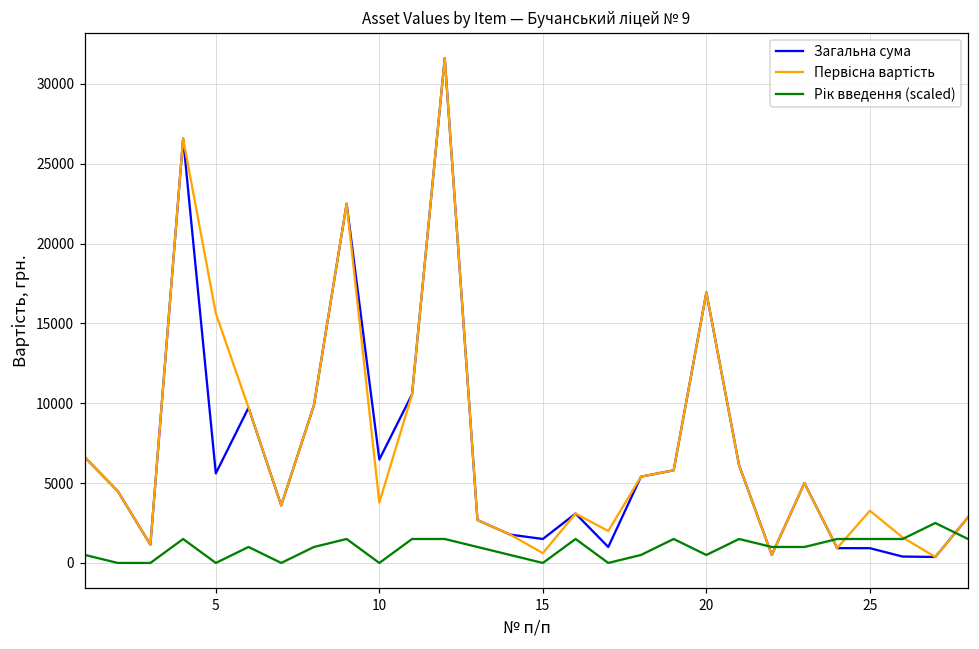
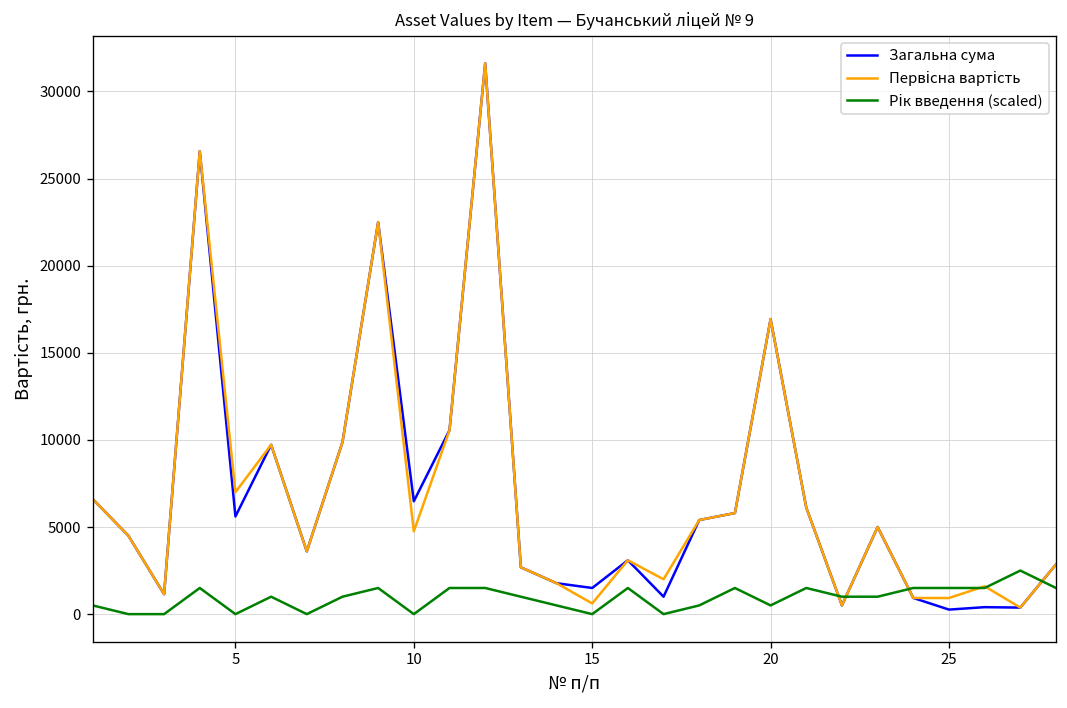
  {
    "Загальна сума": {
      "5": 5600,
      "10": 6500,
      "15": 1500,
-     "25": 900
+     "25": 300
    },
    "Первісна вартість": {
-     "5": 15600,
-     "10": 3800,
+     "5": 7000,
+     "10": 4800,
      "15": 600,
-     "25": 3300
+     "25": 900
    },
    "Рік введення (scaled)": {
      "5": 0,
      "10": 0,
      "15": 0,
      "20": 500,
      "25": 1500
    }
  }
